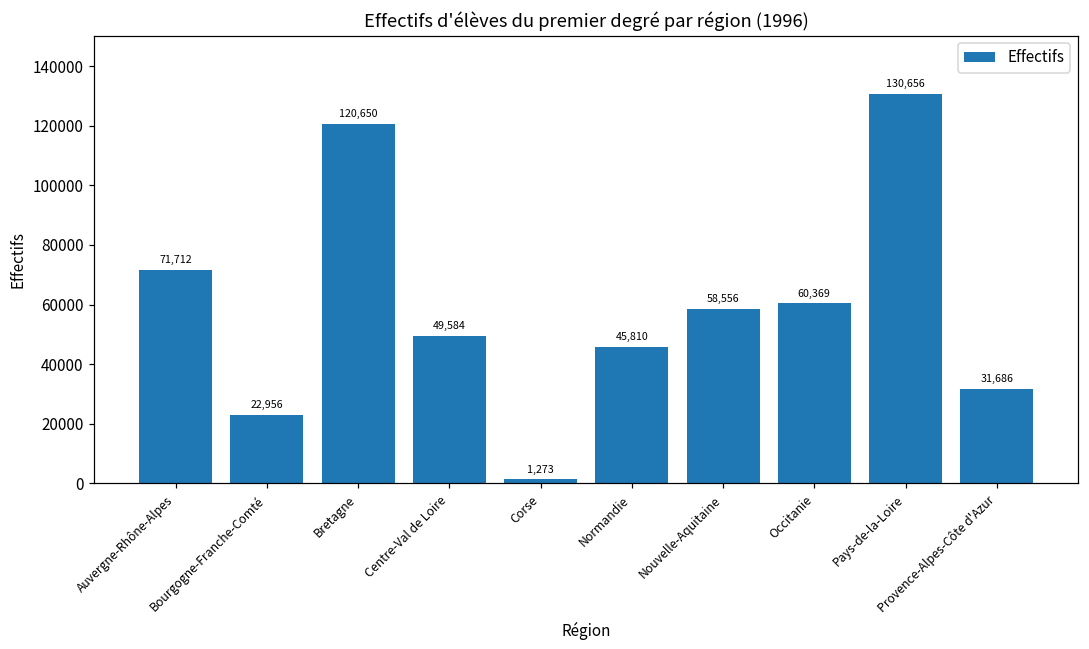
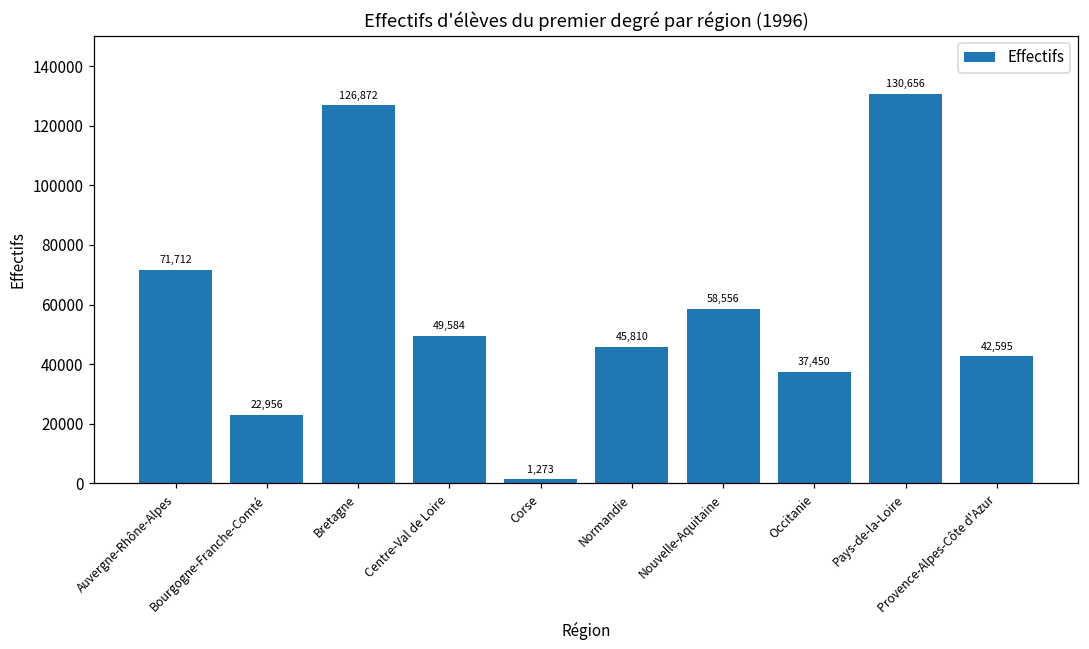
  {
    "Auvergne-Rhône-Alpes": "71,712",
    "Bourgogne-Franche-Comté": "22,956",
-   "Bretagne": "120,650",
+   "Bretagne": "126,872",
    "Centre-Val de Loire": "49,584",
    "Corse": "1,273",
    "Normandie": "45,810",
    "Nouvelle-Aquitaine": "58,556",
-   "Occitanie": "60,369",
+   "Occitanie": "37,450",
    "Pays-de-la-Loire": "130,656",
-   "Provence-Alpes-Côte d'Azur": "31,686"
+   "Provence-Alpes-Côte d'Azur": "42,595"
  }
